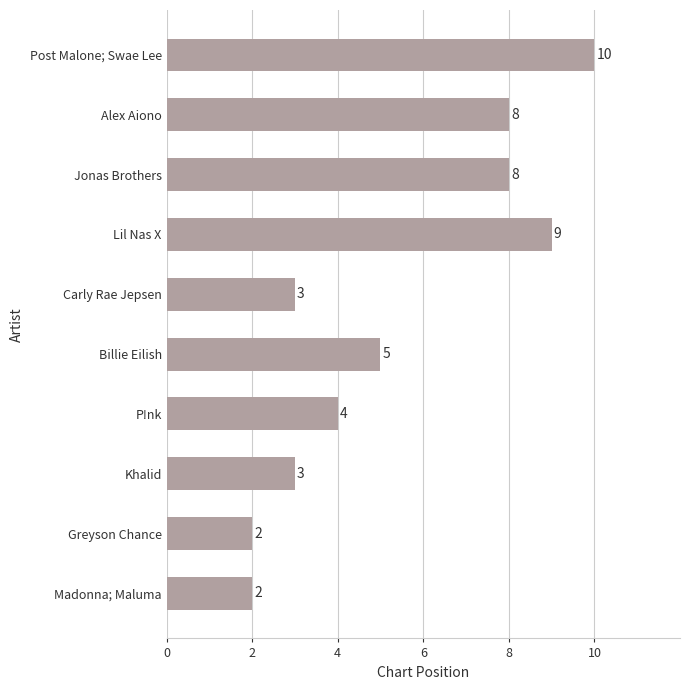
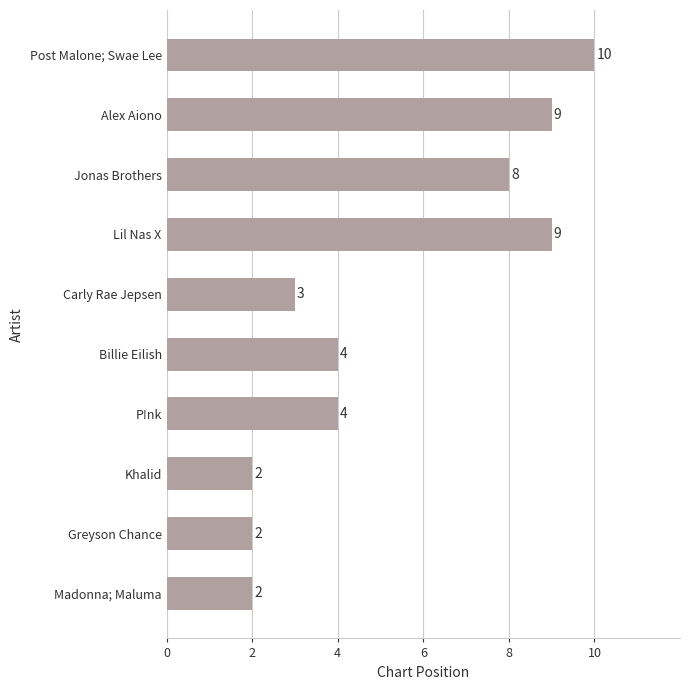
  {
    "Post Malone; Swae Lee": 10,
-   "Alex Aiono": 8,
+   "Alex Aiono": 9,
    "Jonas Brothers": 8,
    "Lil Nas X": 9,
    "Carly Rae Jepsen": 3,
-   "Billie Eilish": 5,
+   "Billie Eilish": 4,
    "P!nk": 4,
-   "Khalid": 3,
+   "Khalid": 2,
    "Greyson Chance": 2,
    "Madonna; Maluma": 2
  }
